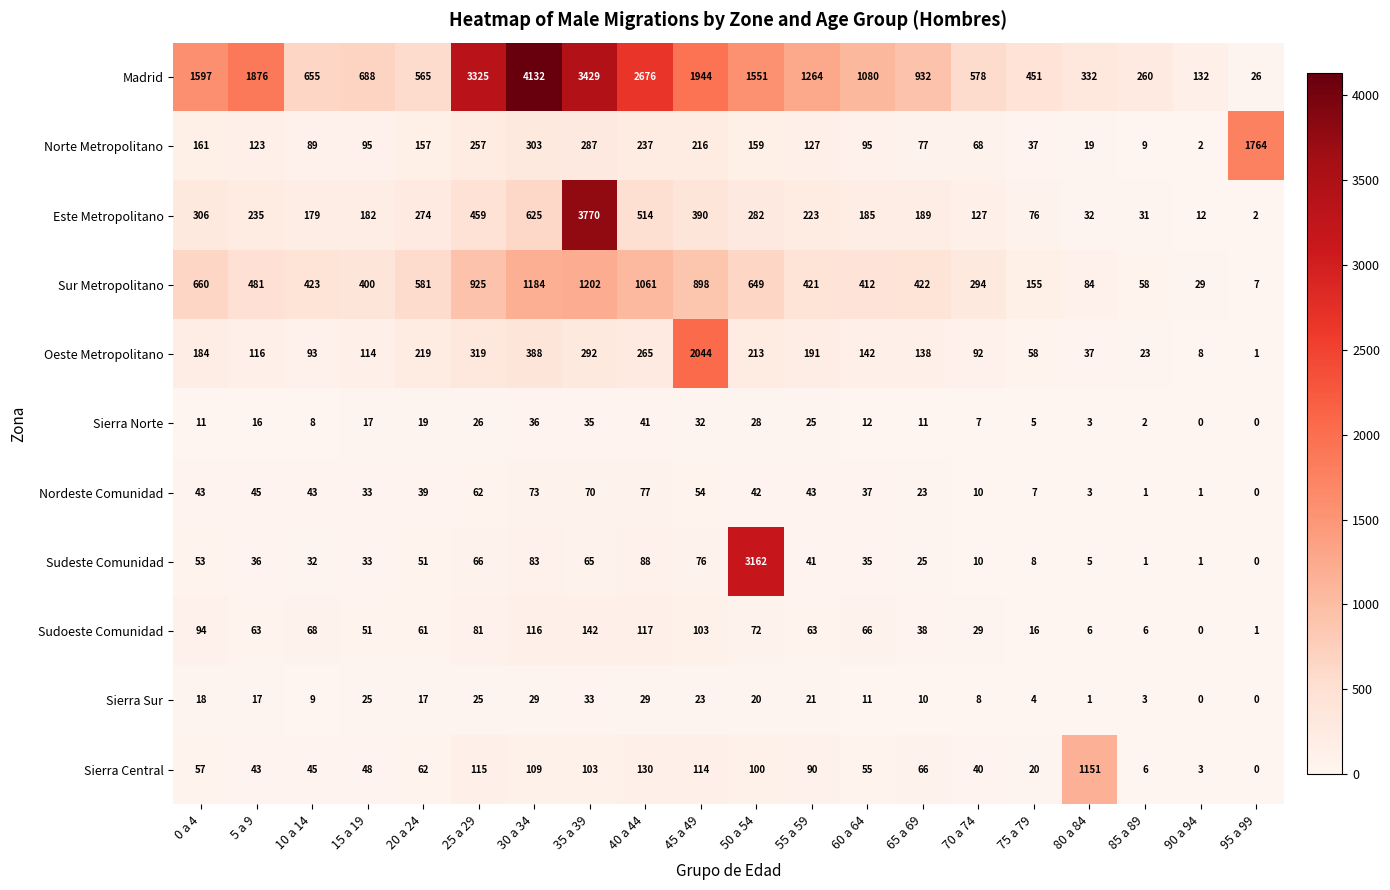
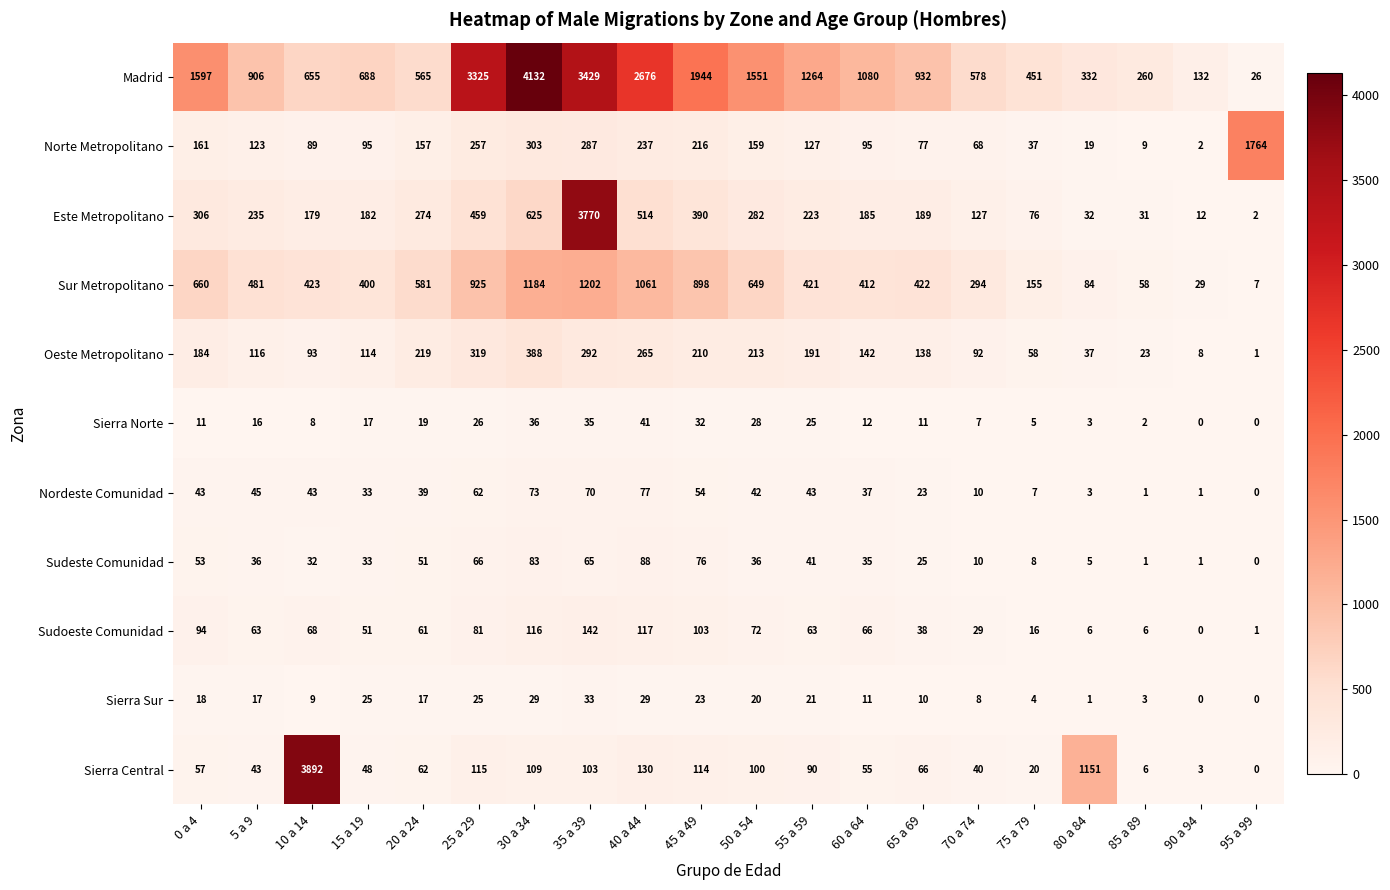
  {
    "Madrid": {
      "0 a 4": 1597,
-     "5 a 9": 1876,
+     "5 a 9": 906,
      "10 a 14": 655,
      "15 a 19": 688,
      "20 a 24": 565,
      "25 a 29": 3325,
      "30 a 34": 4132,
      "35 a 39": 3429,
      "40 a 44": 2676,
      "45 a 49": 1944,
      "50 a 54": 1551,
      "55 a 59": 1264,
      "60 a 64": 1080,
      "65 a 69": 932,
      "70 a 74": 578,
      "75 a 79": 451,
      "80 a 84": 332,
      "85 a 89": 260,
      "90 a 94": 132,
      "95 a 99": 26
    },
    "Oeste Metropolitano": {
      "0 a 4": 184,
      "5 a 9": 116,
      "10 a 14": 93,
      "15 a 19": 114,
      "20 a 24": 219,
      "25 a 29": 319,
      "30 a 34": 388,
      "35 a 39": 292,
      "40 a 44": 265,
-     "45 a 49": 2044,
+     "45 a 49": 210,
      "50 a 54": 213,
      "55 a 59": 191,
      "60 a 64": 142,
      "65 a 69": 138,
      "70 a 74": 92,
      "75 a 79": 58,
      "80 a 84": 37,
      "85 a 89": 23,
      "90 a 94": 8,
      "95 a 99": 1
    },
    "Sudeste Comunidad": {
      "0 a 4": 53,
      "5 a 9": 36,
      "10 a 14": 32,
      "15 a 19": 33,
      "20 a 24": 51,
      "25 a 29": 66,
      "30 a 34": 83,
      "35 a 39": 65,
      "40 a 44": 88,
      "45 a 49": 76,
-     "50 a 54": 3162,
+     "50 a 54": 36,
      "55 a 59": 41,
      "60 a 64": 35,
      "65 a 69": 25,
      "70 a 74": 10,
      "75 a 79": 8,
      "80 a 84": 5,
      "85 a 89": 1,
      "90 a 94": 1,
      "95 a 99": 0
    },
    "Sierra Central": {
      "0 a 4": 57,
      "5 a 9": 43,
-     "10 a 14": 45,
+     "10 a 14": 3892,
      "15 a 19": 48,
      "20 a 24": 62,
      "25 a 29": 115,
      "30 a 34": 109,
      "35 a 39": 103,
      "40 a 44": 130,
      "45 a 49": 114,
      "50 a 54": 100,
      "55 a 59": 90,
      "60 a 64": 55,
      "65 a 69": 66,
      "70 a 74": 40,
      "75 a 79": 20,
      "80 a 84": 1151,
      "85 a 89": 6,
      "90 a 94": 3,
      "95 a 99": 0
    }
  }
